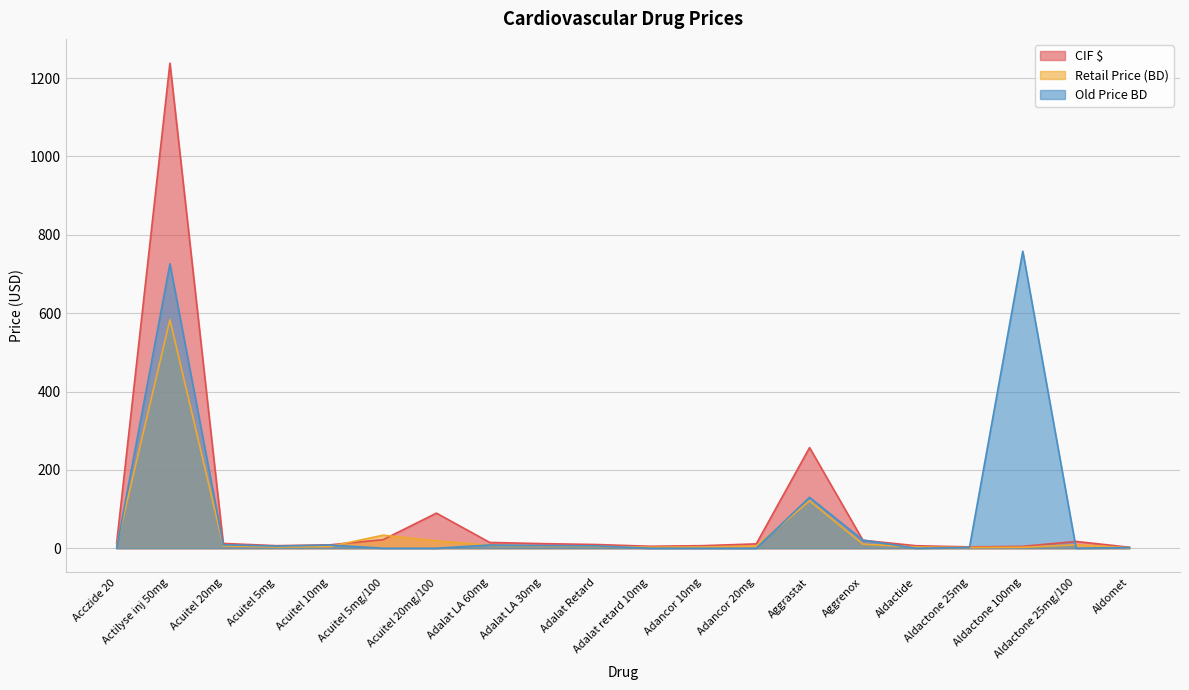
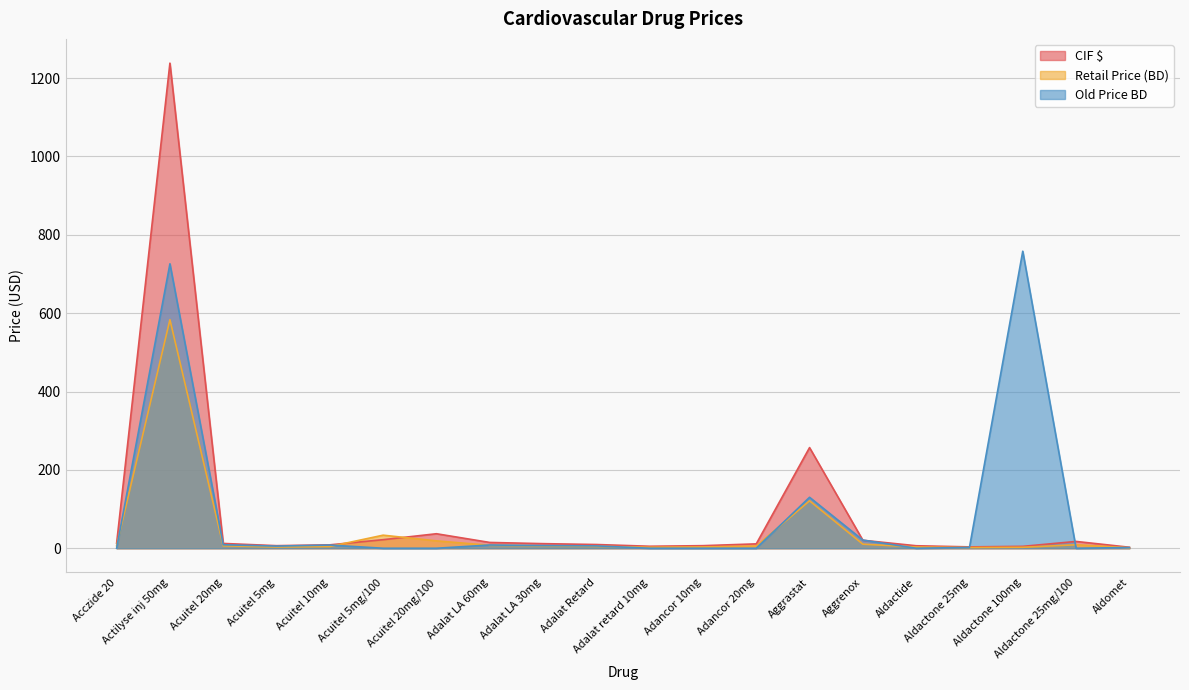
  {
    "CIF $": {
      "Actilyse inj 50mg": 1240,
      "Acuitel 5mg/100": 20,
-     "Acuitel 20mg/100": 90,
+     "Acuitel 20mg/100": 40,
      "Adalat LA 60mg": 10,
      "Aggrastat": 260,
      "Aldactone 25mg/100": 20
    },
    "Retail Price (BD)": {
      "Actilyse inj 50mg": 580,
      "Acuitel 5mg/100": 30,
      "Acuitel 20mg/100": 20,
      "Aggrastat": 120,
      "Aggrenox": 10,
      "Aldactone 25mg/100": 10
    },
    "Old Price BD": {
      "Actilyse inj 50mg": 730,
      "Acuitel 5mg/100": 0,
      "Acuitel 20mg/100": 0,
      "Aggrastat": 130,
      "Aldactone 100mg": 760,
      "Aldactone 25mg/100": 0
    }
  }
